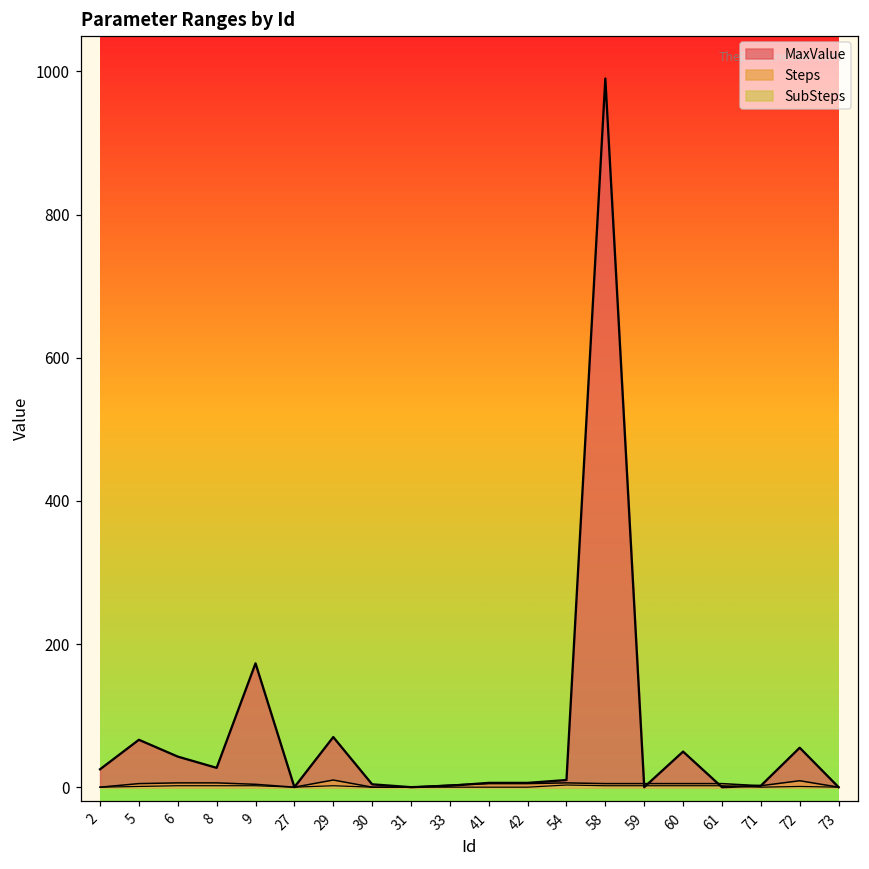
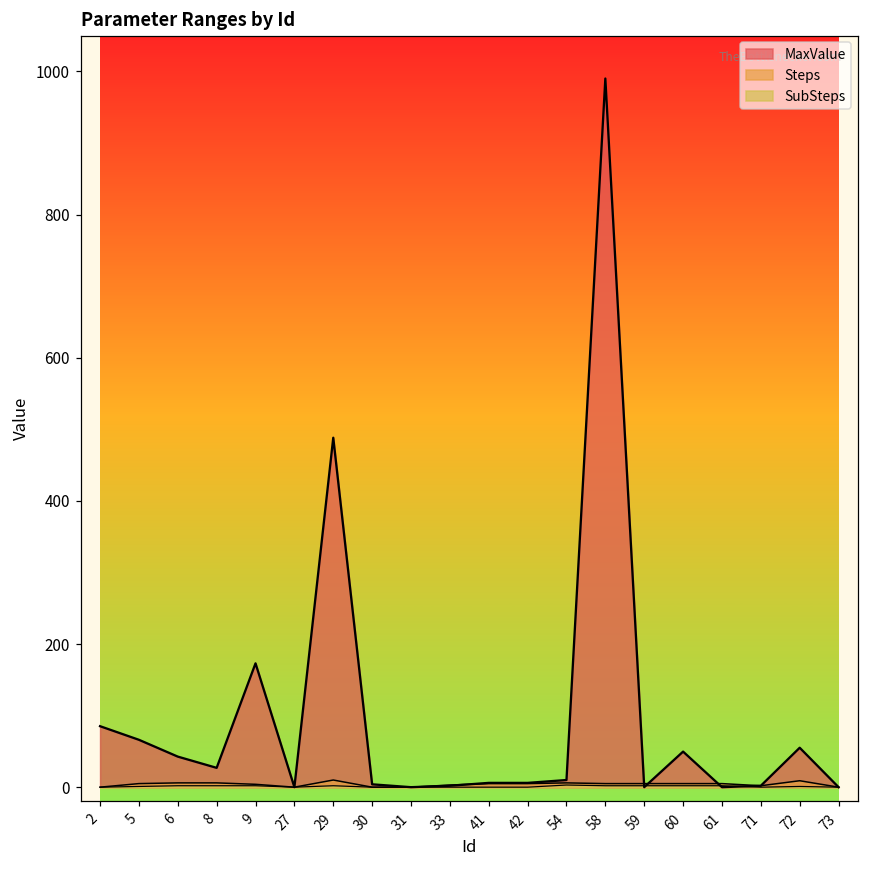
  {
    "MaxValue": {
-     "2": 30,
+     "2": 90,
      "5": 70,
      "6": 40,
      "8": 30,
      "9": 170,
-     "29": 70,
+     "29": 490,
      "30": 0,
      "54": 10,
      "58": 990,
      "60": 50,
      "72": 60
    }
  }
